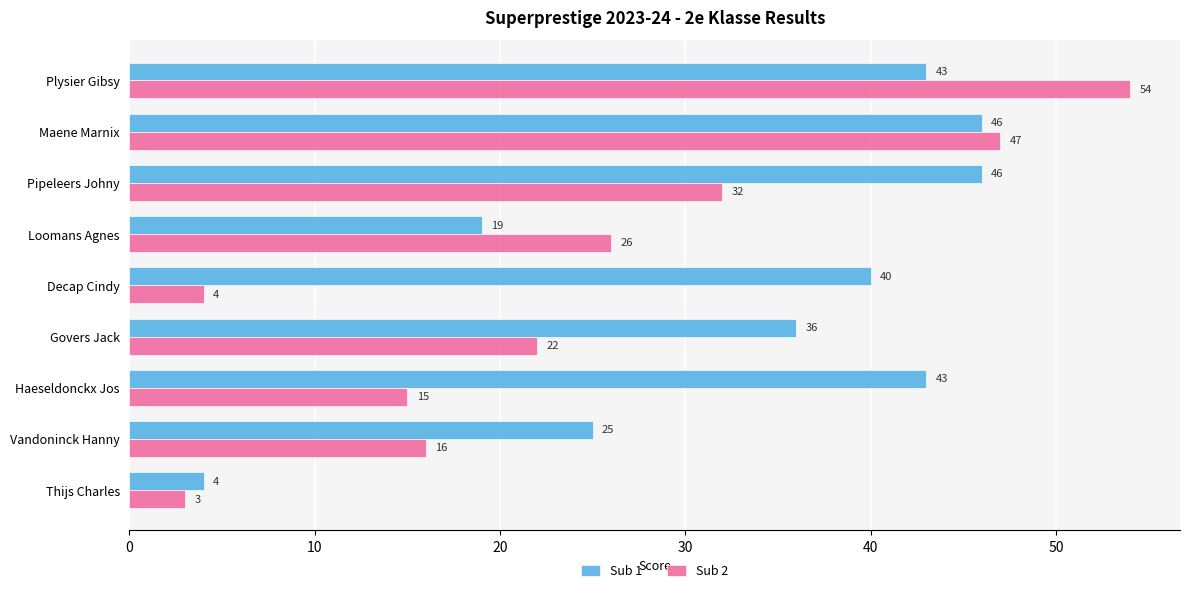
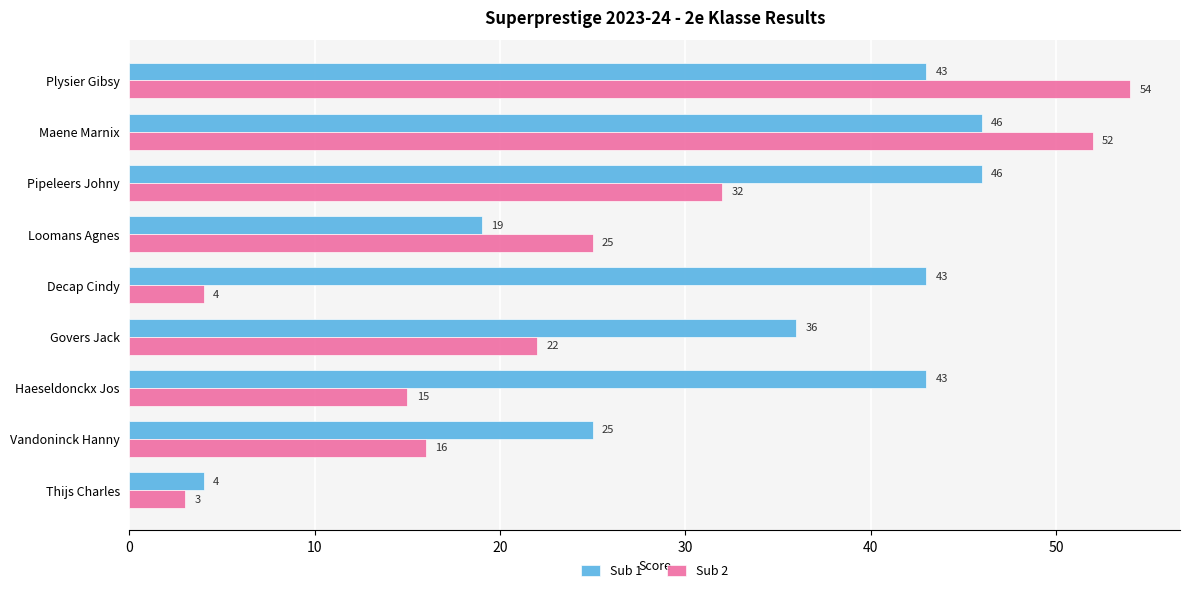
  {
    "Sub 1": {
      "Plysier Gibsy": 43,
      "Maene Marnix": 46,
      "Pipeleers Johny": 46,
      "Loomans Agnes": 19,
-     "Decap Cindy": 40,
+     "Decap Cindy": 43,
      "Govers Jack": 36,
      "Haeseldonckx Jos": 43,
      "Vandoninck Hanny": 25,
      "Thijs Charles": 4
    },
    "Sub 2": {
      "Plysier Gibsy": 54,
-     "Maene Marnix": 47,
+     "Maene Marnix": 52,
      "Pipeleers Johny": 32,
-     "Loomans Agnes": 26,
+     "Loomans Agnes": 25,
      "Decap Cindy": 4,
      "Govers Jack": 22,
      "Haeseldonckx Jos": 15,
      "Vandoninck Hanny": 16,
      "Thijs Charles": 3
    }
  }
